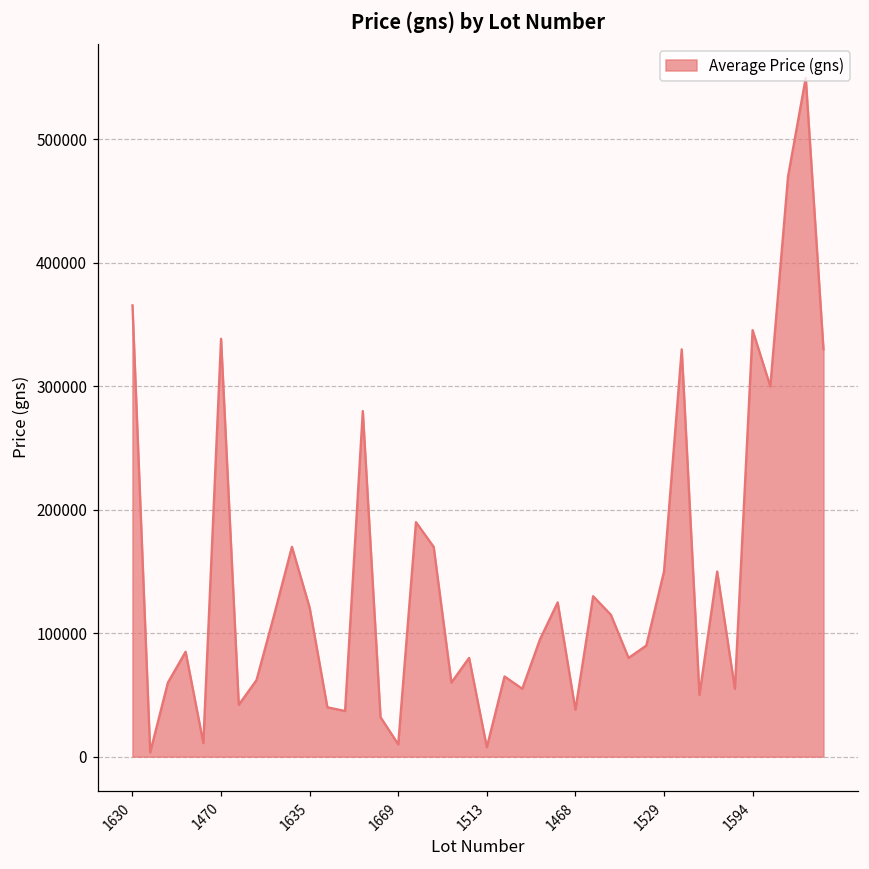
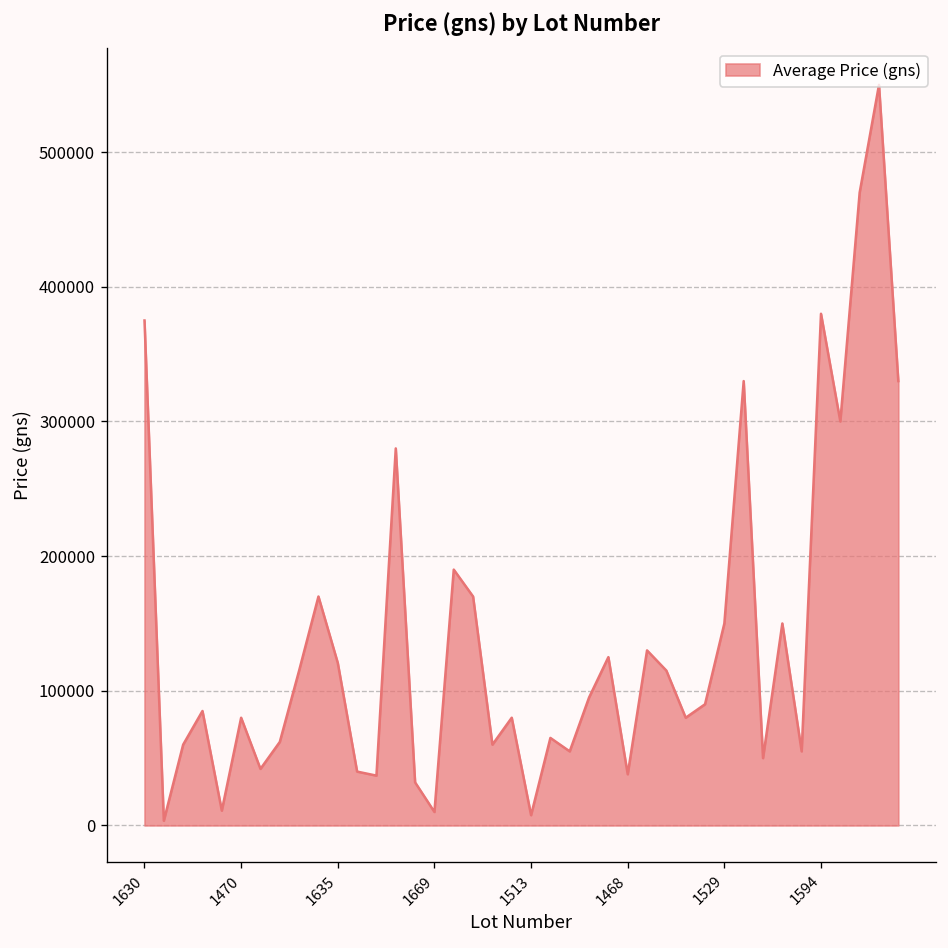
  {
-   "1630": 366000,
-   "1470": 339000,
+   "1630": 375000,
+   "1470": 80000,
    "1635": 121000,
    "1669": 10000,
    "1513": 8000,
    "1468": 38000,
    "1529": 150000,
-   "1594": 346000
+   "1594": 380000
  }
